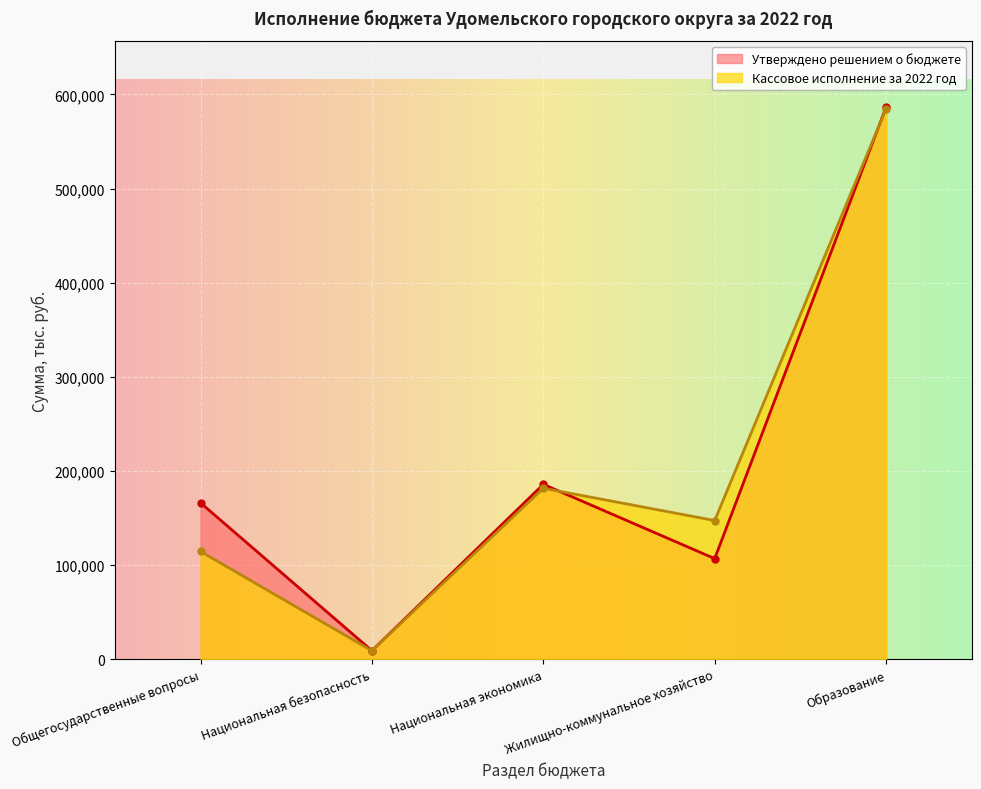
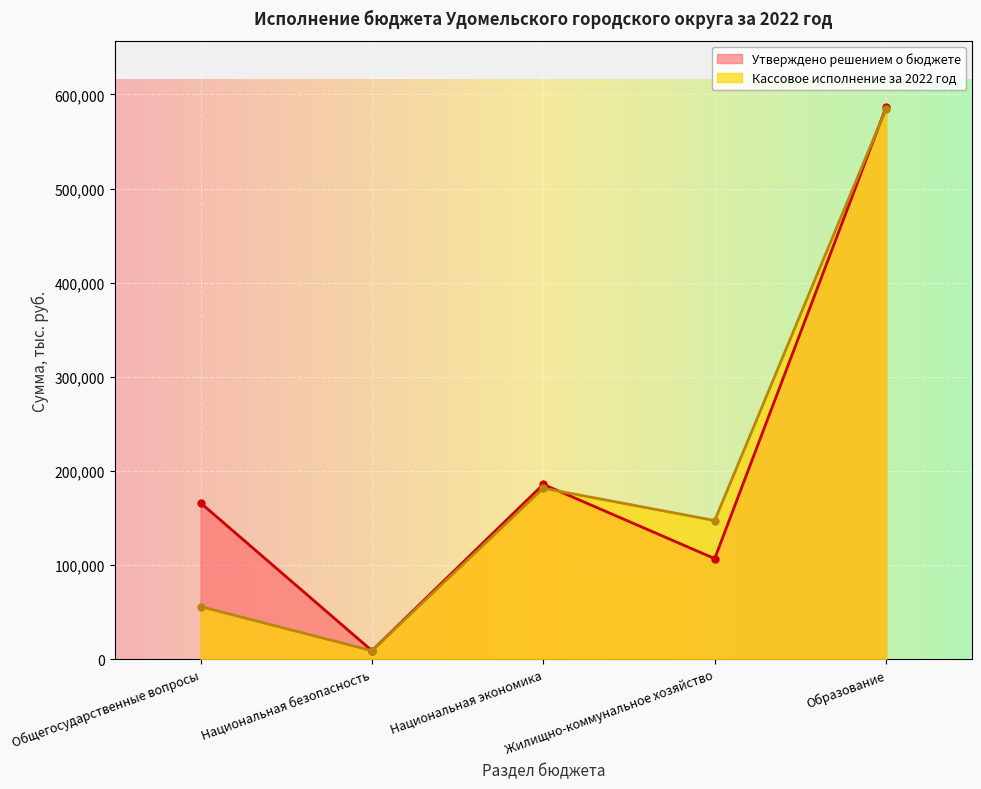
  {
    "Утверждено решением о бюджете": {
      "Общегосударственные вопросы": "170,000",
      "Национальная экономика": "190,000",
      "Жилищно-коммунальное хозяйство": "110,000"
    },
    "Кассовое исполнение за 2022 год": {
-     "Общегосударственные вопросы": "110,000",
+     "Общегосударственные вопросы": "60,000",
      "Национальная экономика": "180,000",
      "Жилищно-коммунальное хозяйство": "150,000"
    }
  }
